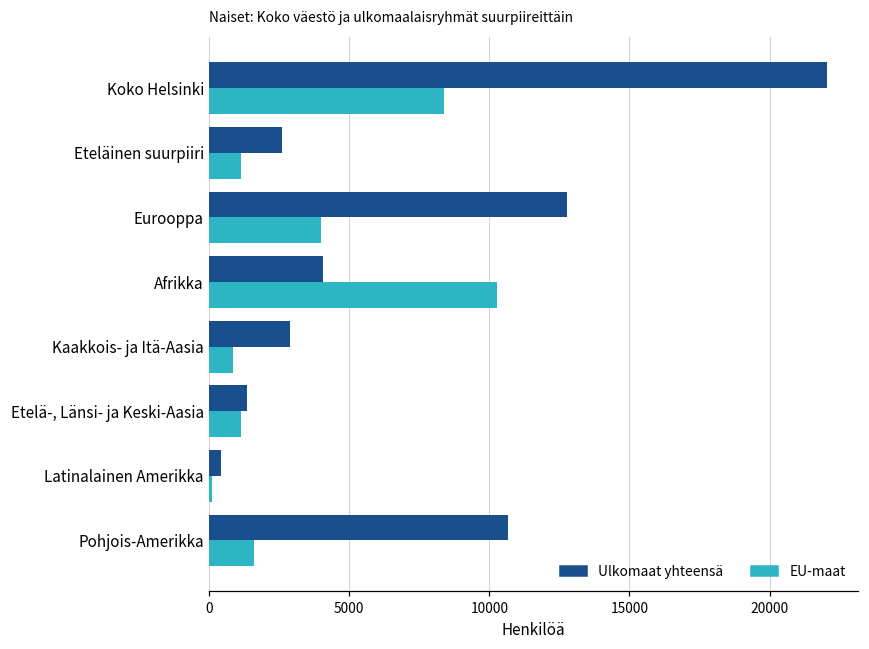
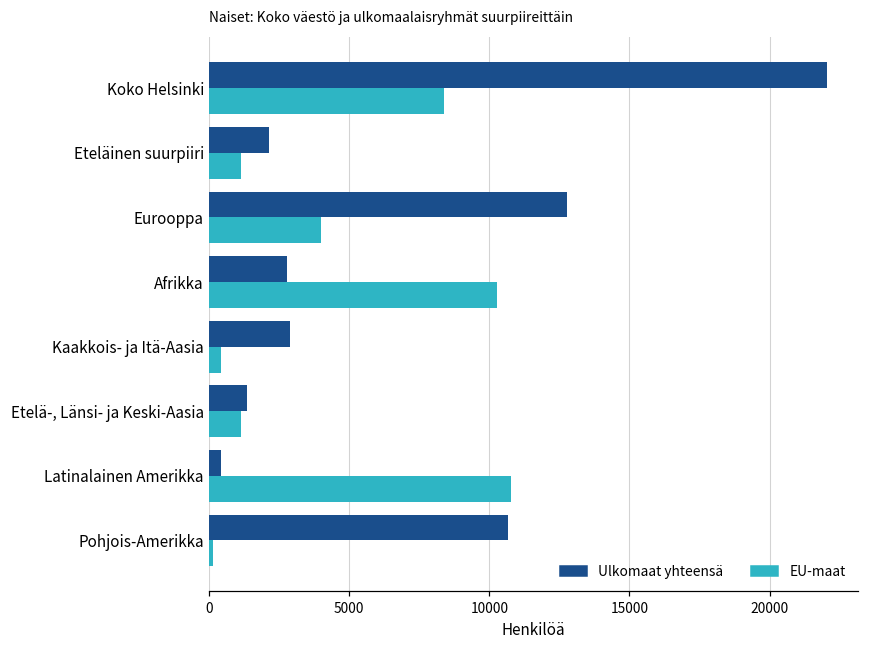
  {
    "Ulkomaat yhteensä": {
      "Koko Helsinki": 22100,
-     "Eteläinen suurpiiri": 2600,
+     "Eteläinen suurpiiri": 2100,
      "Eurooppa": 12800,
-     "Afrikka": 4100,
+     "Afrikka": 2800,
      "Kaakkois- ja Itä-Aasia": 2900,
      "Etelä-, Länsi- ja Keski-Aasia": 1300,
      "Latinalainen Amerikka": 400,
      "Pohjois-Amerikka": 10700
    },
    "EU-maat": {
      "Koko Helsinki": 8400,
      "Eteläinen suurpiiri": 1100,
      "Eurooppa": 4000,
      "Afrikka": 10300,
-     "Kaakkois- ja Itä-Aasia": 900,
+     "Kaakkois- ja Itä-Aasia": 400,
      "Etelä-, Länsi- ja Keski-Aasia": 1100,
-     "Latinalainen Amerikka": 100,
-     "Pohjois-Amerikka": 1600
+     "Latinalainen Amerikka": 10800,
+     "Pohjois-Amerikka": 100
    }
  }
